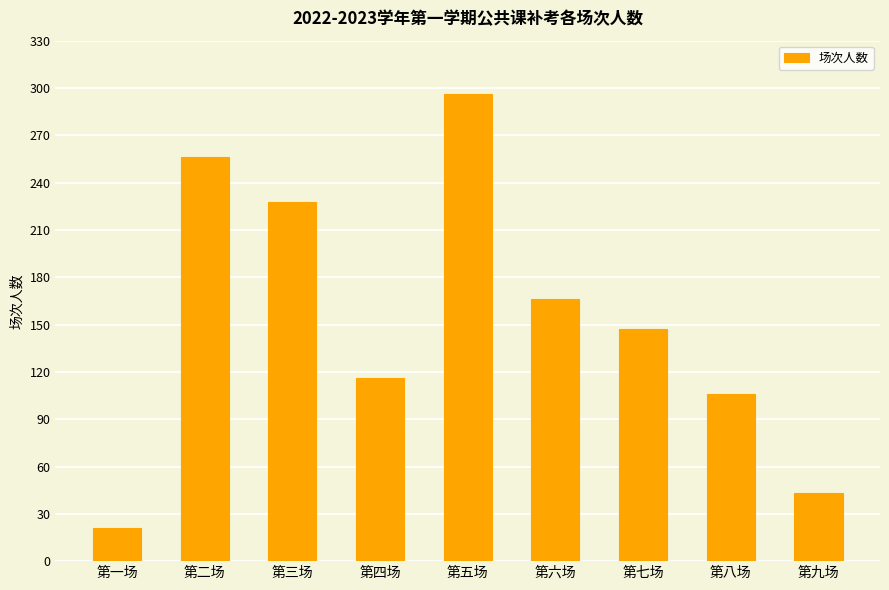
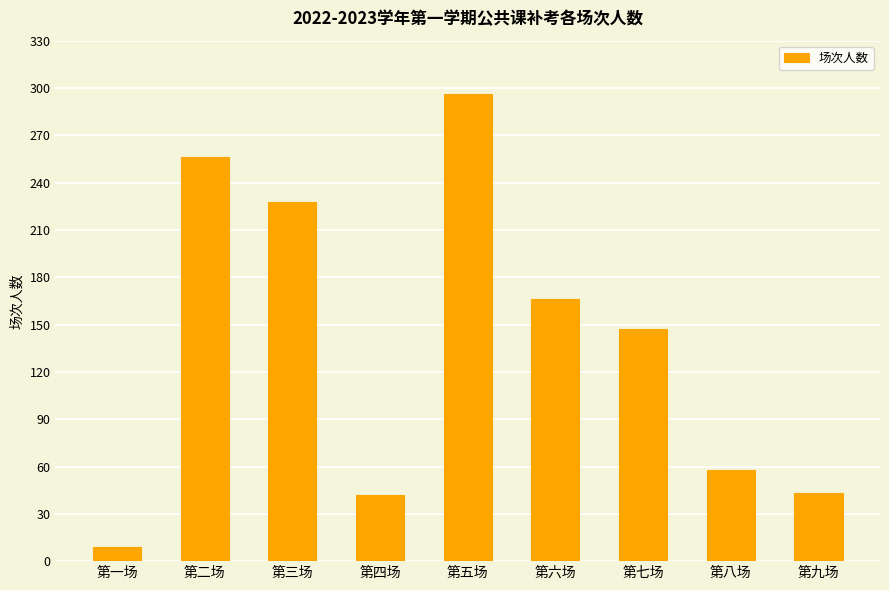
  {
-   "第一场": 21,
+   "第一场": 9,
    "第二场": 256,
    "第三场": 228,
-   "第四场": 116,
+   "第四场": 42,
    "第五场": 296,
    "第六场": 166,
    "第七场": 147,
-   "第八场": 106,
+   "第八场": 58,
    "第九场": 43
  }
